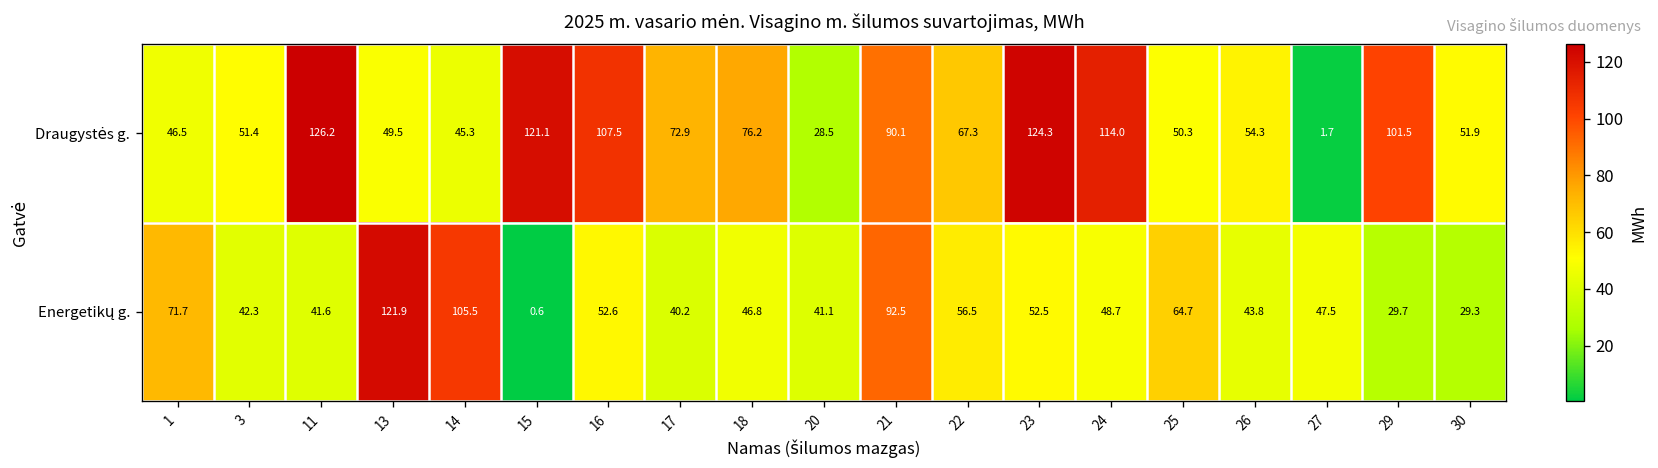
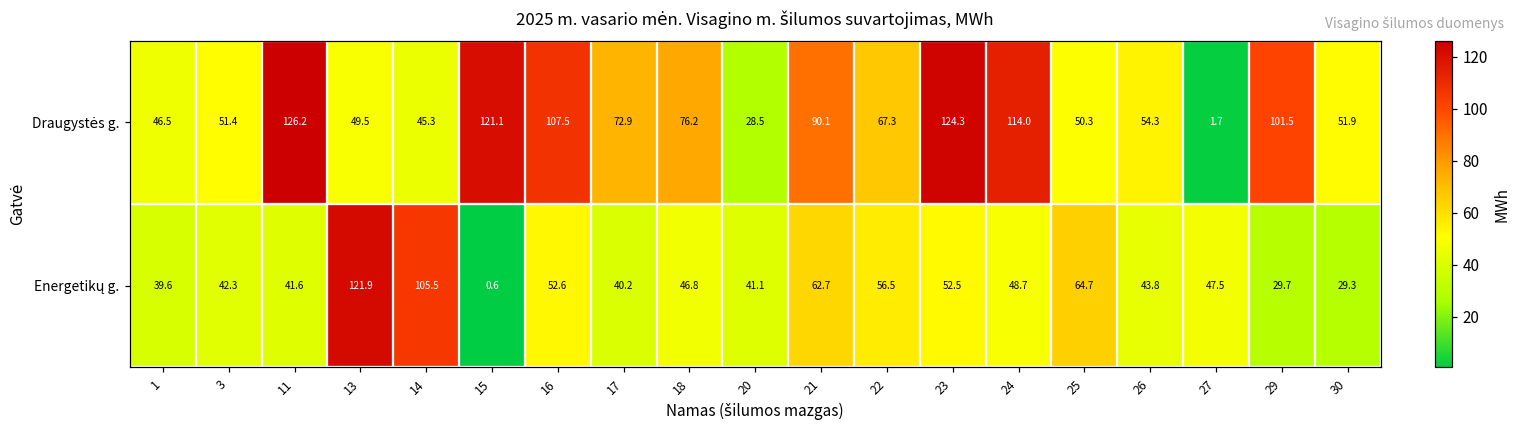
  {
    "Draugystės g.": {
      "1": 46.5,
      "3": 51.4,
      "11": 126.2,
      "13": 49.5,
      "14": 45.3,
      "15": 121.1,
      "16": 107.5,
      "17": 72.9,
      "18": 76.2,
      "20": 28.5,
      "21": 90.1,
      "22": 67.3,
      "23": 124.3,
      "24": 114.0,
      "25": 50.3,
      "26": 54.3,
      "27": 1.7,
      "29": 101.5,
      "30": 51.9
    },
    "Energetikų g.": {
-     "1": 71.7,
+     "1": 39.6,
      "3": 42.3,
      "11": 41.6,
      "13": 121.9,
      "14": 105.5,
      "15": 0.6,
      "16": 52.6,
      "17": 40.2,
      "18": 46.8,
      "20": 41.1,
-     "21": 92.5,
+     "21": 62.7,
      "22": 56.5,
      "23": 52.5,
      "24": 48.7,
      "25": 64.7,
      "26": 43.8,
      "27": 47.5,
      "29": 29.7,
      "30": 29.3
    }
  }
